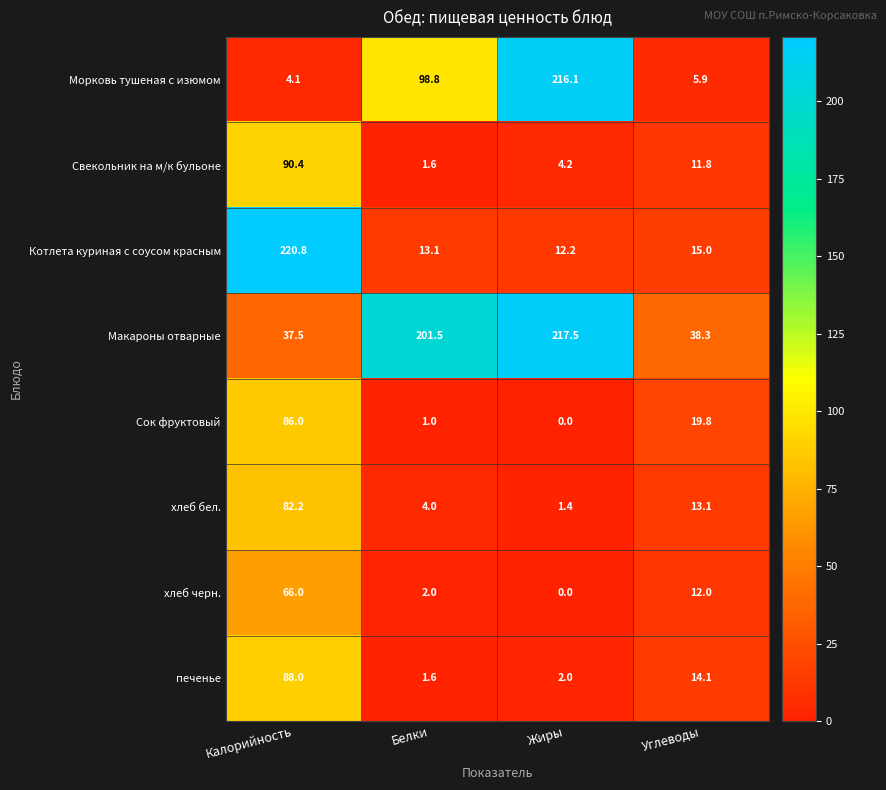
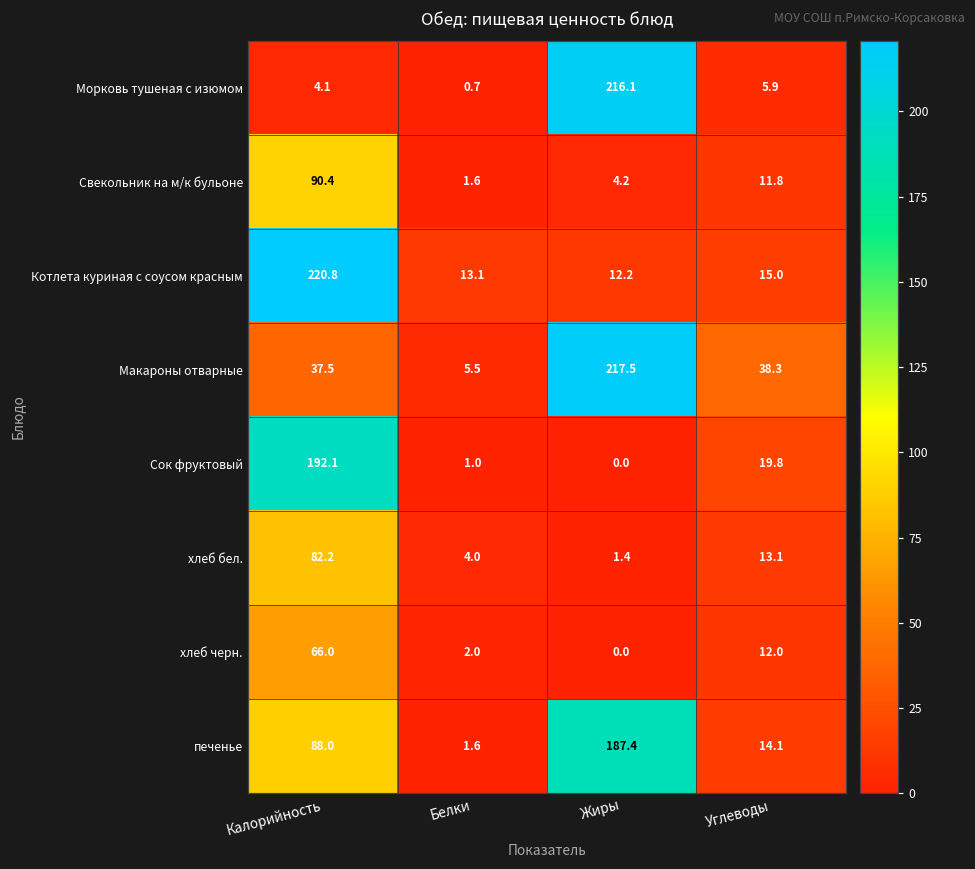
  {
    "Морковь тушеная с изюмом": {
      "Калорийность": 4.1,
-     "Белки": 98.8,
+     "Белки": 0.7,
      "Жиры": 216.1,
      "Углеводы": 5.9
    },
    "Свекольник на м/к бульоне": {
      "Калорийность": 90.4,
      "Белки": 1.6,
      "Жиры": 4.2,
      "Углеводы": 11.8
    },
    "Котлета куриная с соусом красным": {
      "Калорийность": 220.8,
      "Белки": 13.1,
      "Жиры": 12.2,
      "Углеводы": 15.0
    },
    "Макароны отварные": {
      "Калорийность": 37.5,
-     "Белки": 201.5,
+     "Белки": 5.5,
      "Жиры": 217.5,
      "Углеводы": 38.3
    },
    "Сок фруктовый": {
-     "Калорийность": 86.0,
+     "Калорийность": 192.1,
      "Белки": 1.0,
      "Жиры": 0.0,
      "Углеводы": 19.8
    },
    "хлеб бел.": {
      "Калорийность": 82.2,
      "Белки": 4.0,
      "Жиры": 1.4,
      "Углеводы": 13.1
    },
    "хлеб черн.": {
      "Калорийность": 66.0,
      "Белки": 2.0,
      "Жиры": 0.0,
      "Углеводы": 12.0
    },
    "печенье": {
      "Калорийность": 88.0,
      "Белки": 1.6,
-     "Жиры": 2.0,
+     "Жиры": 187.4,
      "Углеводы": 14.1
    }
  }
